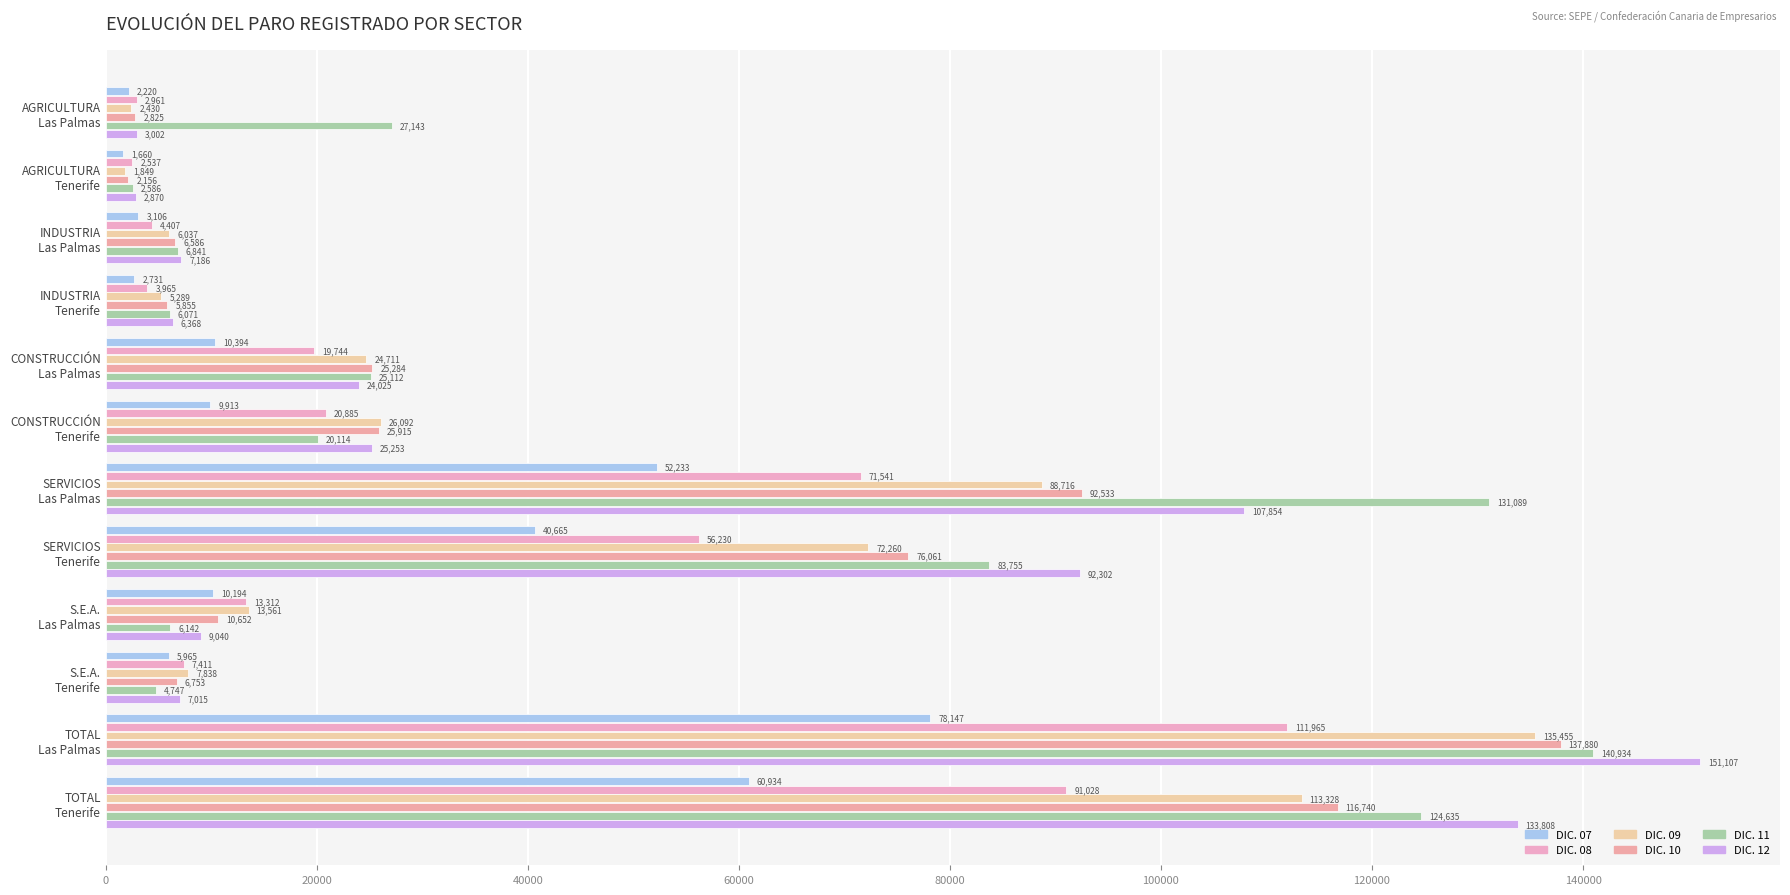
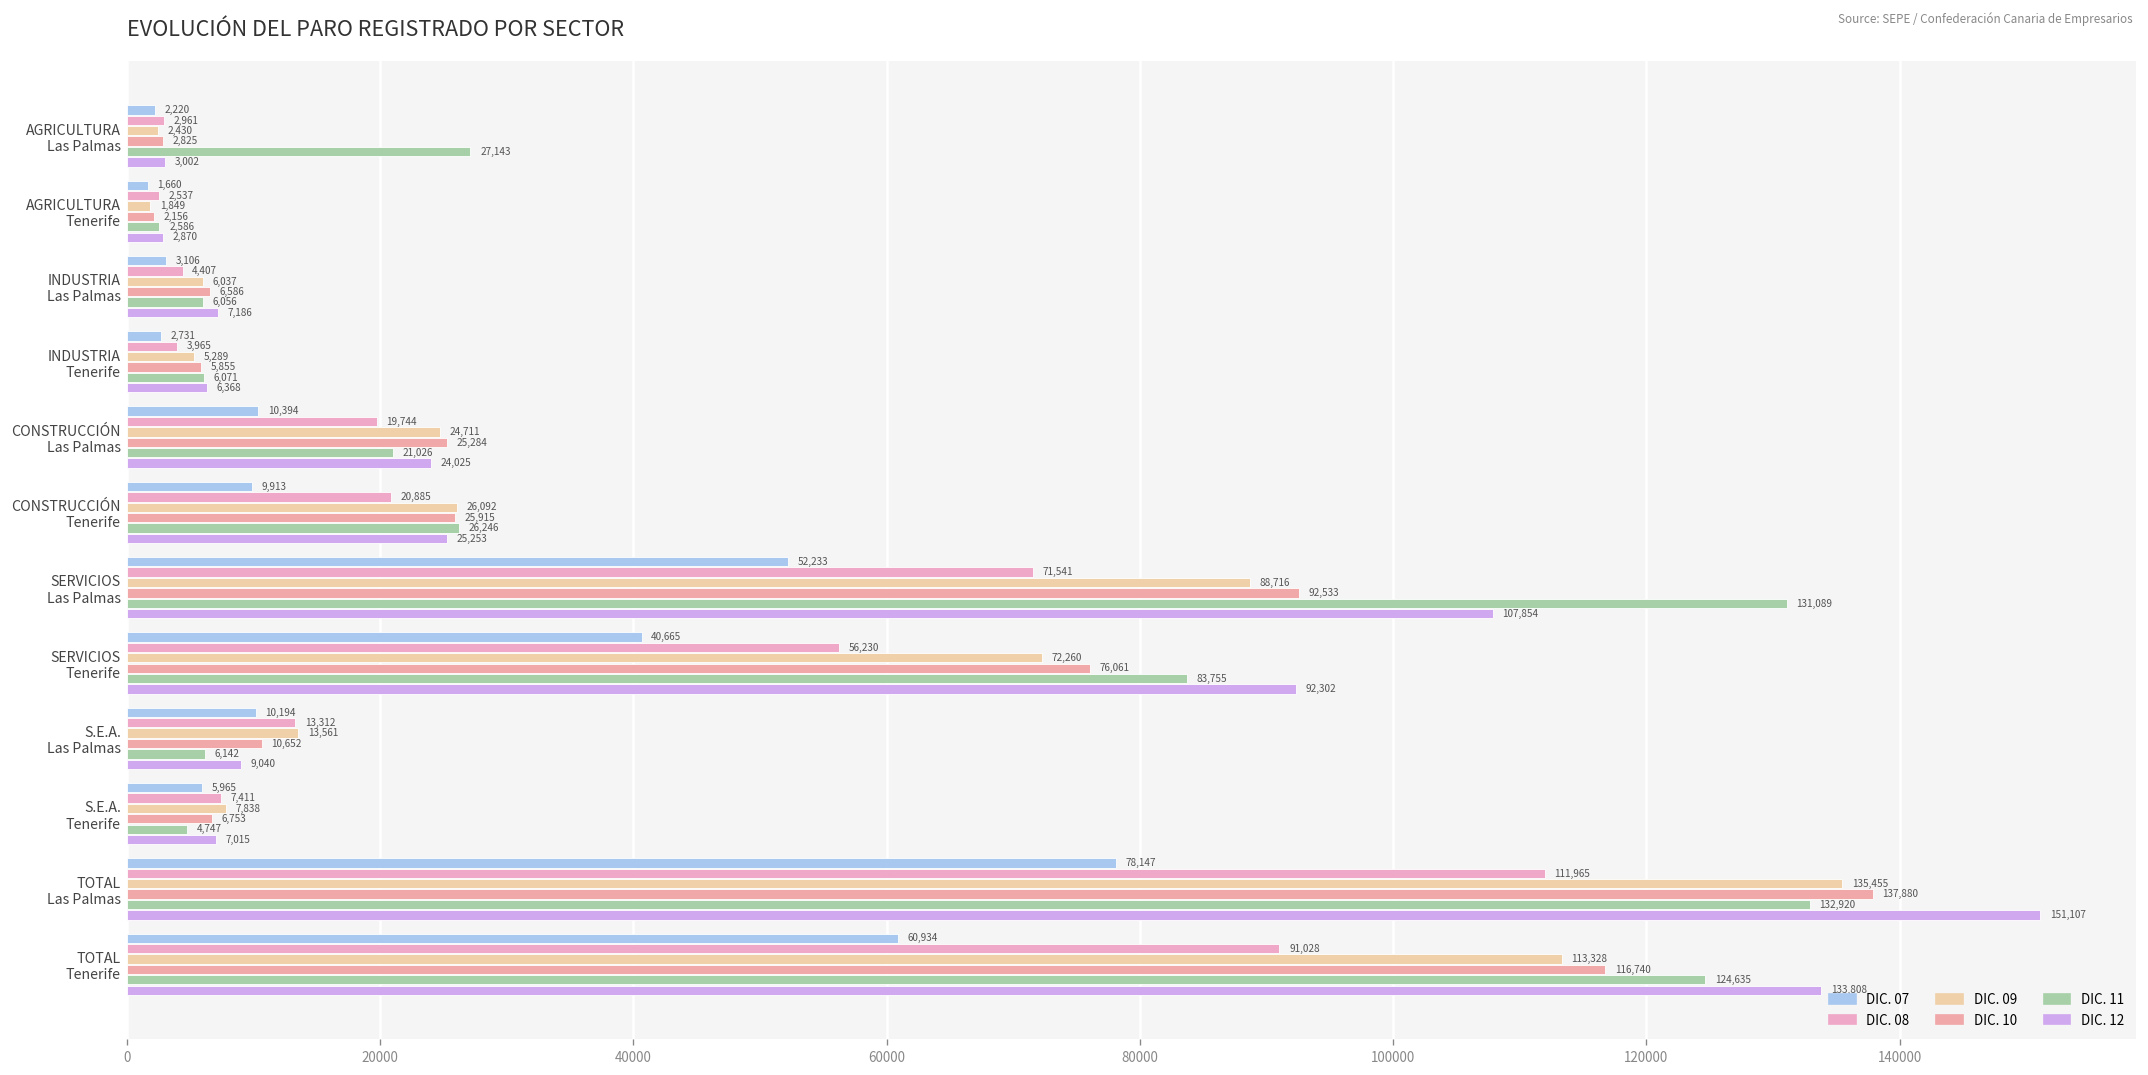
  {
    "DIC. 11": {
      "AGRICULTURA Las Palmas": "27,143",
      "AGRICULTURA Tenerife": "2,586",
-     "INDUSTRIA Las Palmas": "6,841",
+     "INDUSTRIA Las Palmas": "6,056",
      "INDUSTRIA Tenerife": "6,071",
-     "CONSTRUCCIÓN Las Palmas": "25,112",
-     "CONSTRUCCIÓN Tenerife": "20,114",
+     "CONSTRUCCIÓN Las Palmas": "21,026",
+     "CONSTRUCCIÓN Tenerife": "26,246",
      "SERVICIOS Las Palmas": "131,089",
      "SERVICIOS Tenerife": "83,755",
      "S.E.A. Las Palmas": "6,142",
      "S.E.A. Tenerife": "4,747",
-     "TOTAL Las Palmas": "140,934",
+     "TOTAL Las Palmas": "132,920",
      "TOTAL Tenerife": "124,635"
    }
  }
